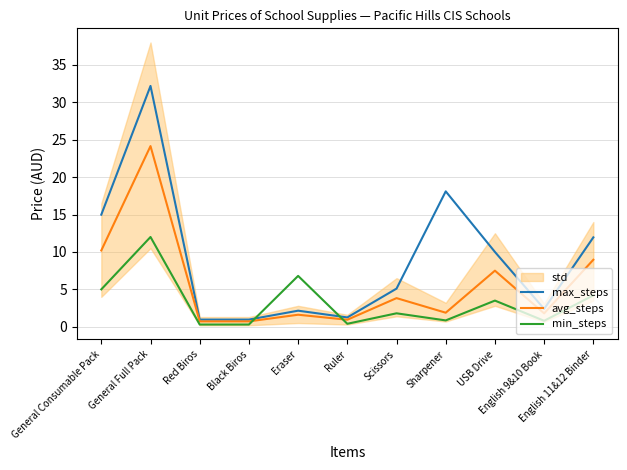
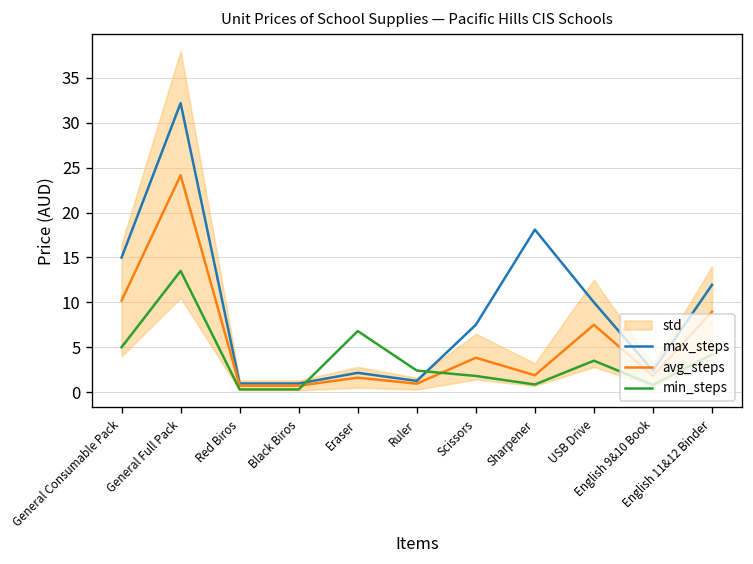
  {
    "max_steps": {
      "General Consumable Pack": 15,
      "General Full Pack": 32,
      "Eraser": 2,
-     "Scissors": 5,
+     "Scissors": 8,
      "Sharpener": 18,
      "USB Drive": 10,
      "English 11&12 Binder": 12
    },
    "avg_steps": {
      "General Consumable Pack": 10,
      "General Full Pack": 24,
      "Eraser": 2,
      "Scissors": 4,
      "Sharpener": 2,
      "USB Drive": 8,
      "English 11&12 Binder": 9
    },
    "min_steps": {
      "General Consumable Pack": 5,
-     "General Full Pack": 12,
+     "General Full Pack": 14,
      "Red Biros": 0,
      "Black Biros": 0,
      "Eraser": 7,
-     "Ruler": 0,
+     "Ruler": 2,
      "Scissors": 2,
      "Sharpener": 1,
      "USB Drive": 4
    }
  }
